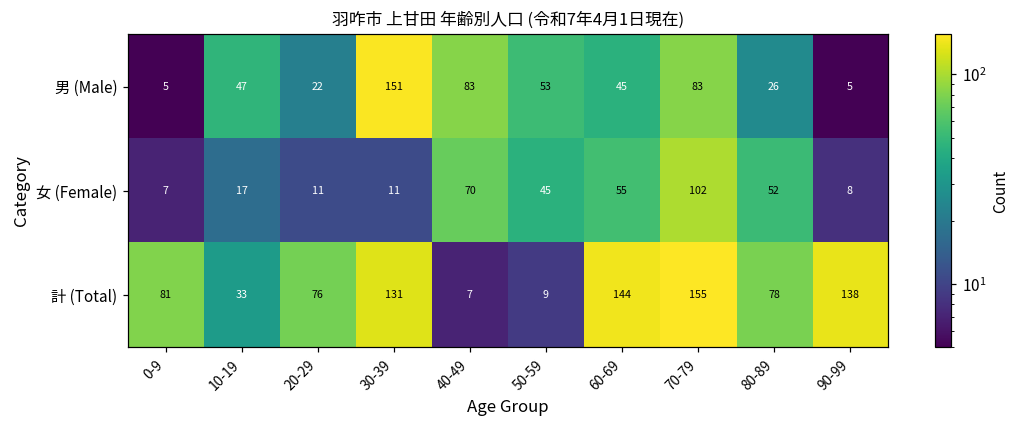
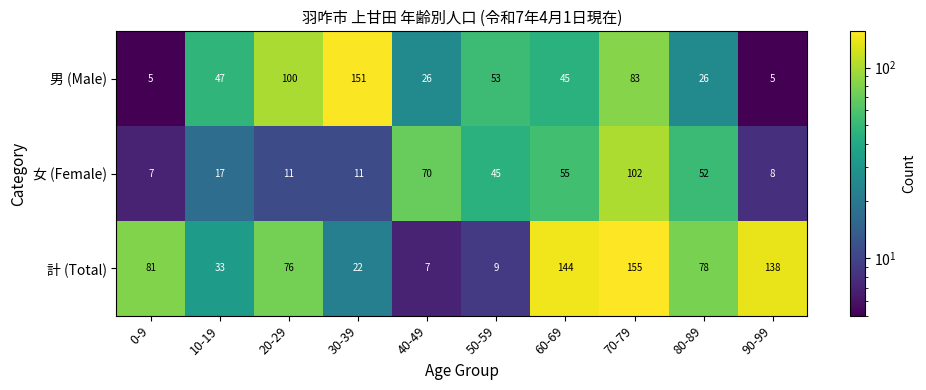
  {
    "男 (Male)": {
      "0-9": 5,
      "10-19": 47,
-     "20-29": 22,
+     "20-29": 100,
      "30-39": 151,
-     "40-49": 83,
+     "40-49": 26,
      "50-59": 53,
      "60-69": 45,
      "70-79": 83,
      "80-89": 26,
      "90-99": 5
    },
    "女 (Female)": {
      "0-9": 7,
      "10-19": 17,
      "20-29": 11,
      "30-39": 11,
      "40-49": 70,
      "50-59": 45,
      "60-69": 55,
      "70-79": 102,
      "80-89": 52,
      "90-99": 8
    },
    "計 (Total)": {
      "0-9": 81,
      "10-19": 33,
      "20-29": 76,
-     "30-39": 131,
+     "30-39": 22,
      "40-49": 7,
      "50-59": 9,
      "60-69": 144,
      "70-79": 155,
      "80-89": 78,
      "90-99": 138
    }
  }
